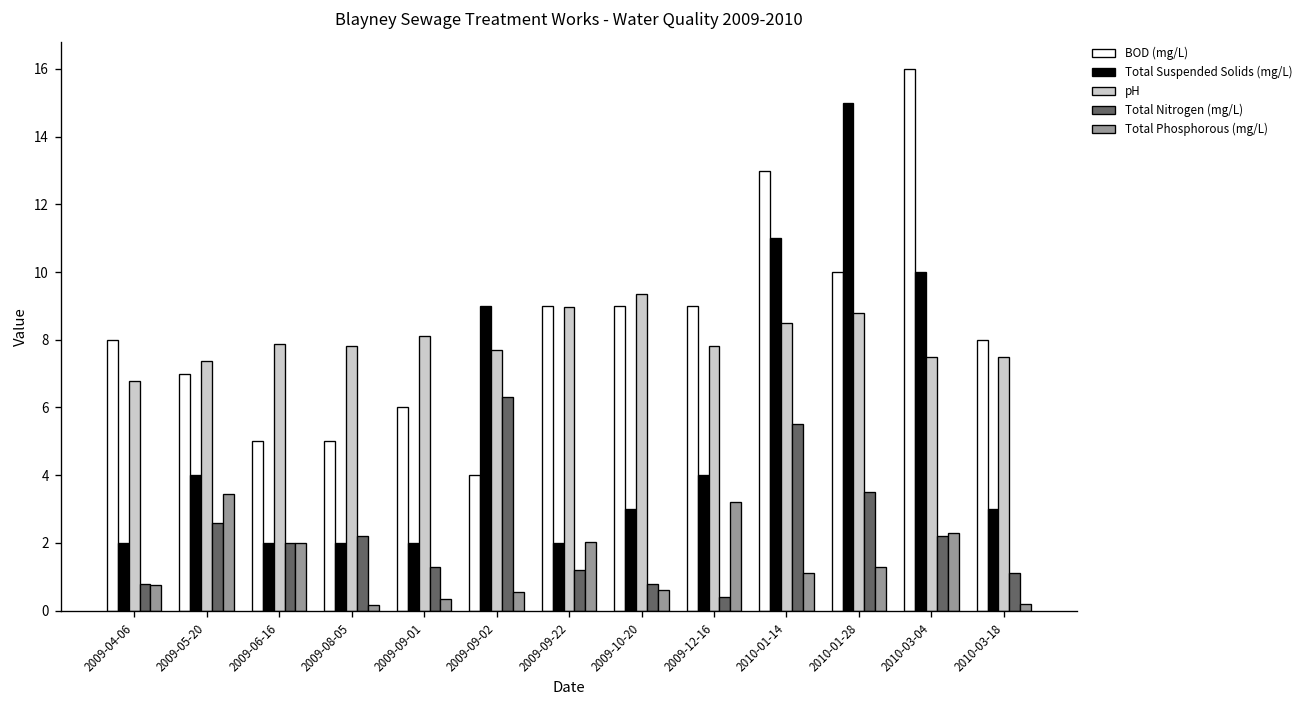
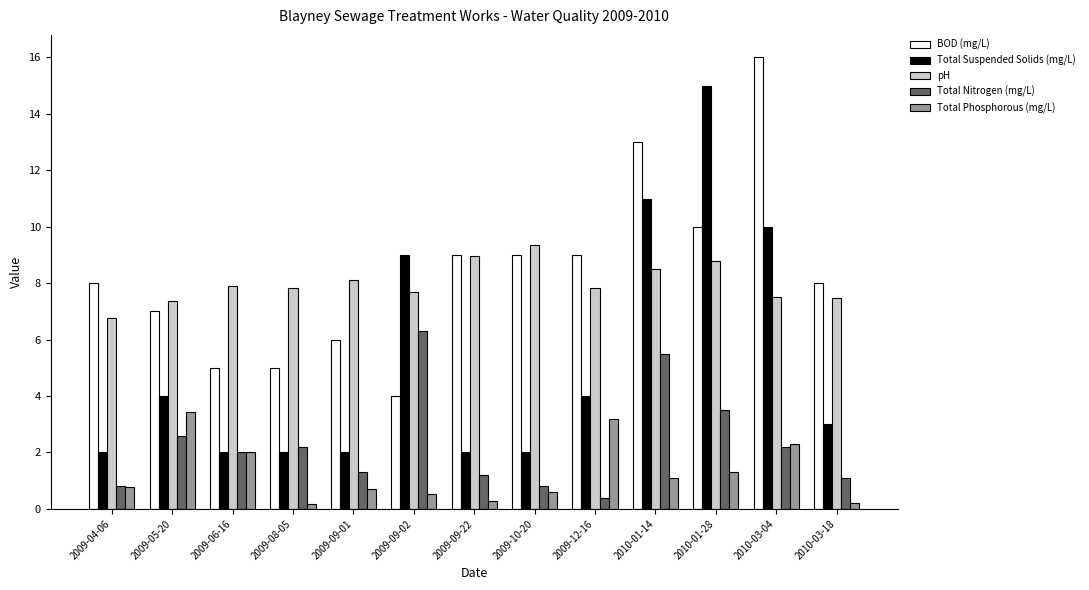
  {
    "BOD (mg/L)": {
      "2009-04-06": 8.0,
      "2009-05-20": 7.0,
      "2009-06-16": 5.0,
      "2009-08-05": 5.0,
      "2009-09-01": 6.0,
      "2009-09-02": 4.0,
      "2009-09-22": 9.0,
      "2009-10-20": 9.0,
      "2009-12-16": 9.0,
      "2010-01-14": 13.0,
      "2010-01-28": 10.0,
      "2010-03-04": 16.0,
      "2010-03-18": 8.0
    },
    "Total Suspended Solids (mg/L)": {
      "2009-04-06": 2,
      "2009-05-20": 4,
      "2009-06-16": 2,
      "2009-08-05": 2,
      "2009-09-01": 2,
      "2009-09-02": 9,
      "2009-09-22": 2,
-     "2009-10-20": 3,
+     "2009-10-20": 2,
      "2009-12-16": 4,
      "2010-01-14": 11,
      "2010-01-28": 15,
      "2010-03-04": 10,
      "2010-03-18": 3
    },
    "pH": {
      "2009-04-06": 6.8,
      "2009-05-20": 7.4,
      "2009-06-16": 7.9,
      "2009-08-05": 7.8,
      "2009-09-01": 8.1,
      "2009-09-02": 7.7,
      "2009-09-22": 9.0,
      "2009-10-20": 9.3,
      "2009-12-16": 7.8,
      "2010-01-14": 8.5,
      "2010-01-28": 8.8,
      "2010-03-04": 7.5,
      "2010-03-18": 7.5
    },
    "Total Nitrogen (mg/L)": {
      "2009-04-06": 0.8,
      "2009-05-20": 2.6,
      "2009-06-16": 2.0,
      "2009-08-05": 2.2,
      "2009-09-01": 1.3,
      "2009-09-02": 6.3,
      "2009-09-22": 1.2,
      "2009-10-20": 0.8,
      "2009-12-16": 0.4,
      "2010-01-14": 5.5,
      "2010-01-28": 3.5,
      "2010-03-04": 2.2,
      "2010-03-18": 1.1
    },
    "Total Phosphorous (mg/L)": {
      "2009-04-06": 0.8,
      "2009-05-20": 3.4,
      "2009-06-16": 2.0,
      "2009-08-05": 0.2,
-     "2009-09-01": 0.4,
+     "2009-09-01": 0.7,
      "2009-09-02": 0.5,
-     "2009-09-22": 2.0,
+     "2009-09-22": 0.3,
      "2009-10-20": 0.6,
      "2009-12-16": 3.2,
      "2010-01-14": 1.1,
      "2010-01-28": 1.3,
      "2010-03-04": 2.3,
      "2010-03-18": 0.2
    }
  }
